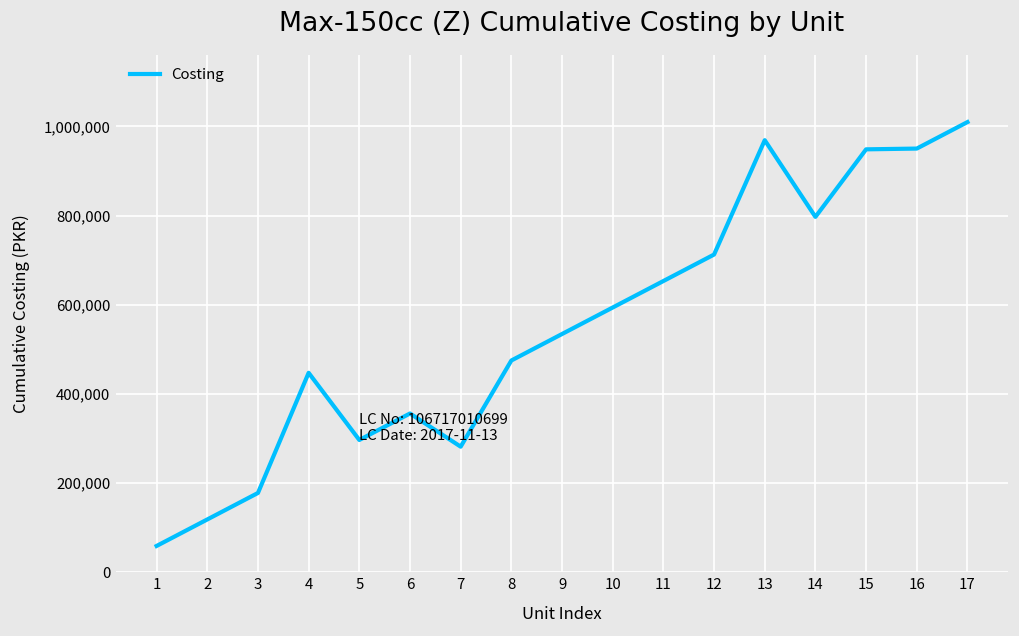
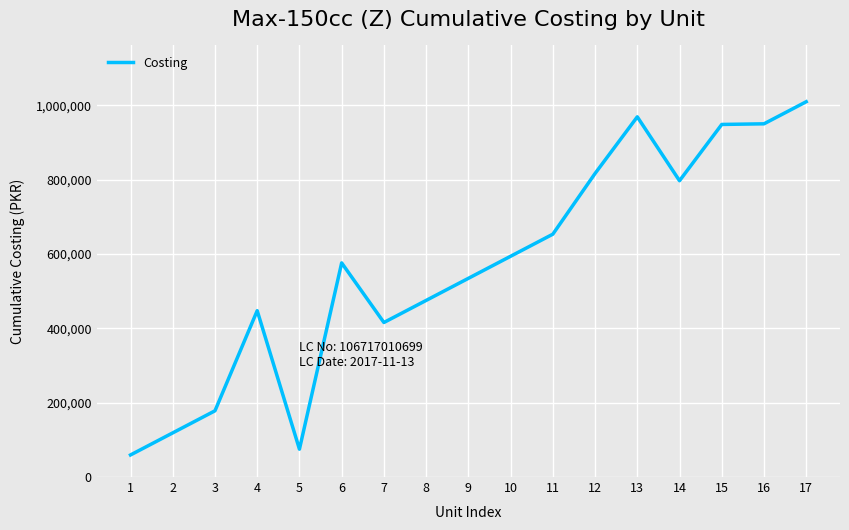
  {
    "1": "60,000",
    "2": "120,000",
    "3": "180,000",
    "4": "450,000",
-   "5": "300,000",
-   "6": "360,000",
-   "7": "280,000",
+   "5": "70,000",
+   "6": "580,000",
+   "7": "420,000",
    "8": "480,000",
    "9": "530,000",
    "10": "590,000",
    "11": "650,000",
-   "12": "710,000",
+   "12": "820,000",
    "13": "970,000",
    "14": "800,000",
    "15": "950,000",
    "16": "950,000",
    "17": "1,010,000"
  }
